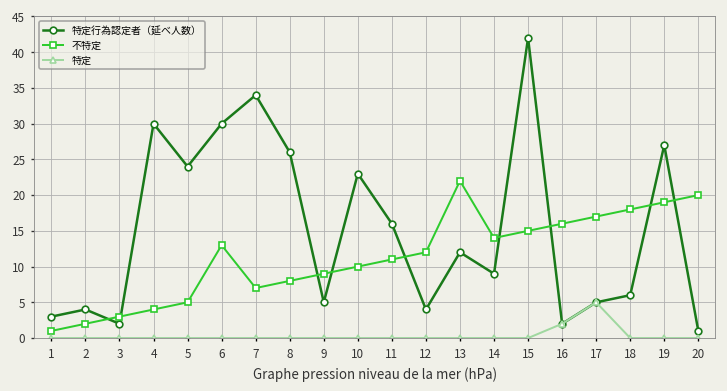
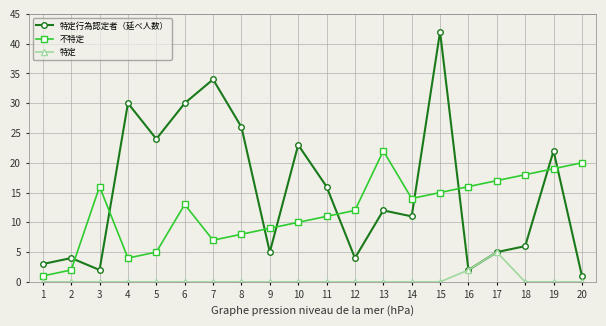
  {
    "特定行為認定者（延べ人数）": {
      "1": 3,
      "2": 4,
      "3": 2,
      "4": 30,
      "5": 24,
      "6": 30,
      "7": 34,
      "8": 26,
      "9": 5,
      "10": 23,
      "11": 16,
      "12": 4,
      "13": 12,
-     "14": 9,
+     "14": 11,
      "15": 42,
      "18": 6,
-     "19": 27,
+     "19": 22,
      "20": 1
    },
    "不特定": {
      "1": 1,
      "2": 2,
-     "3": 3,
+     "3": 16,
      "4": 4,
      "5": 5,
      "6": 13,
      "7": 7,
      "8": 8,
      "9": 9,
      "10": 10,
      "11": 11,
      "12": 12,
      "13": 22,
      "14": 14,
      "15": 15,
      "16": 16,
      "17": 17,
      "18": 18,
      "19": 19,
      "20": 20
    },
    "特定": {
      "1": 0,
      "2": 0,
      "3": 0,
      "4": 0,
      "5": 0,
      "6": 0,
      "7": 0,
      "8": 0,
      "9": 0,
      "10": 0,
      "11": 0,
      "12": 0,
      "13": 0,
      "14": 0,
      "15": 0,
      "18": 0,
      "19": 0,
      "20": 0
    }
  }
